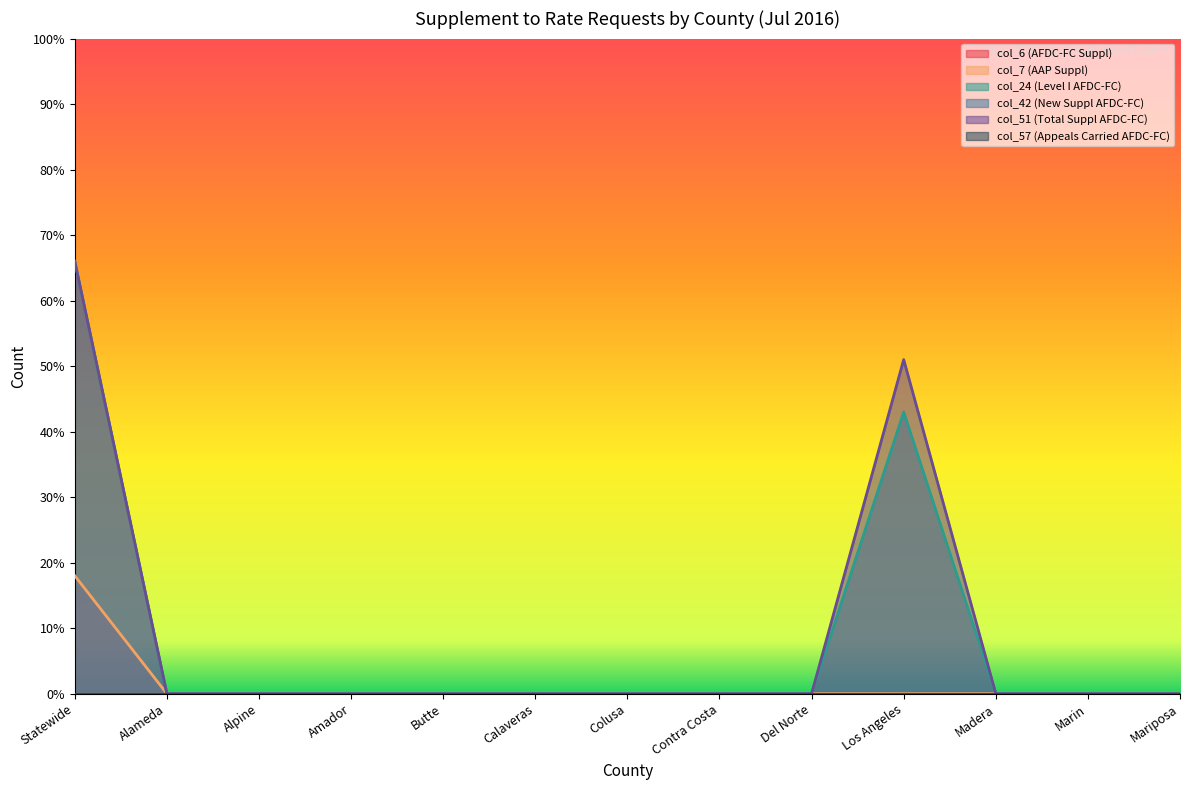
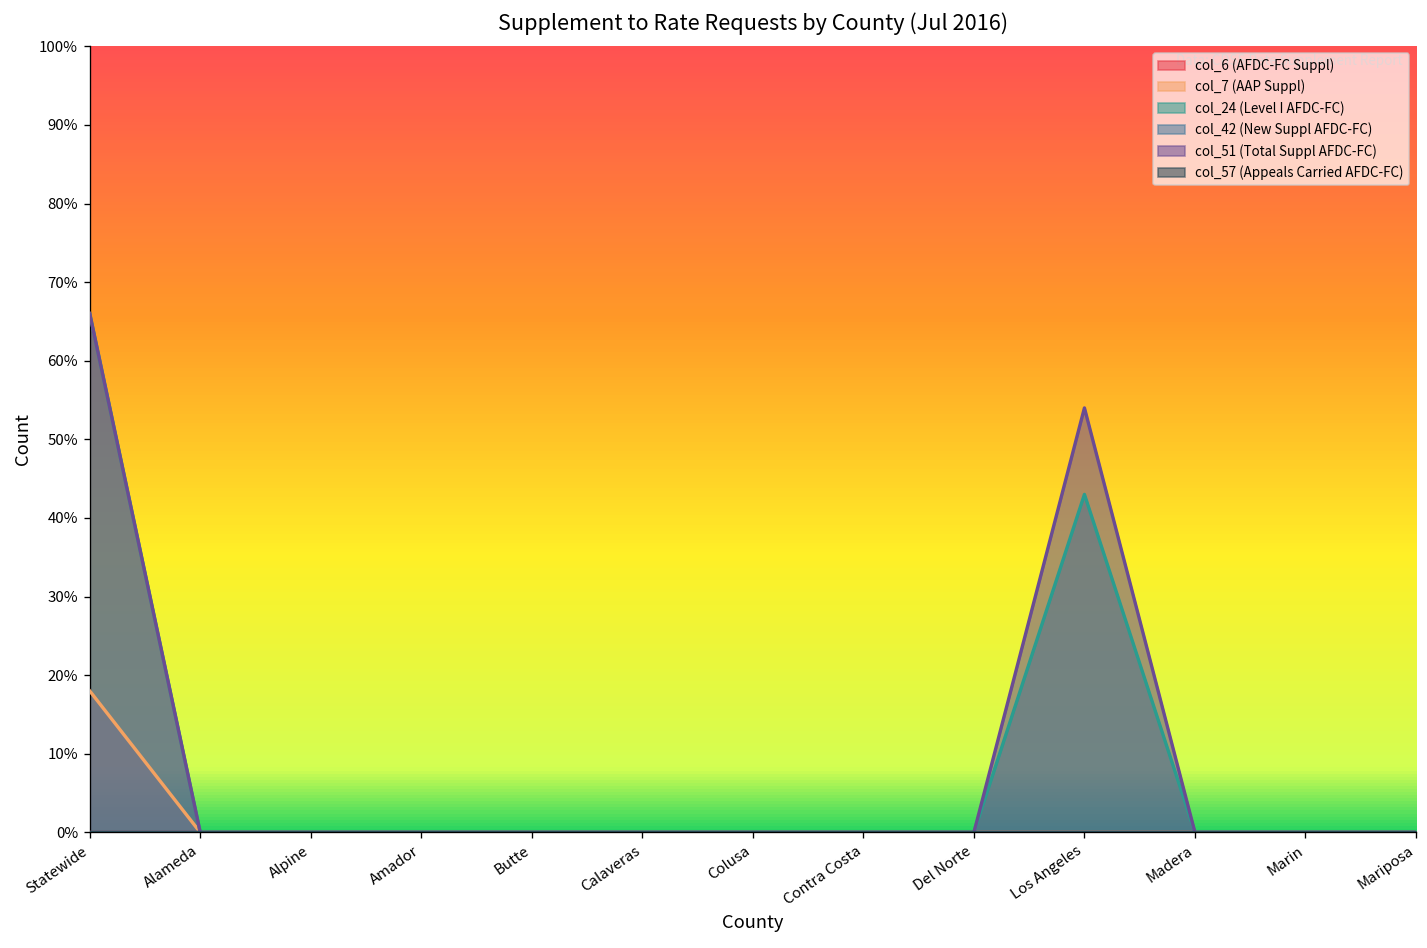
  {
    "col_57 (Appeals Carried AFDC-FC)": {
      "Statewide": "0%"
    },
    "col_7 (AAP Suppl)": {
      "Statewide": "18%"
    },
    "col_24 (Level I AFDC-FC)": {
      "Los Angeles": "43%"
    },
    "col_51 (Total Suppl AFDC-FC)": {
-     "Los Angeles": "51%"
+     "Los Angeles": "54%"
    }
  }
